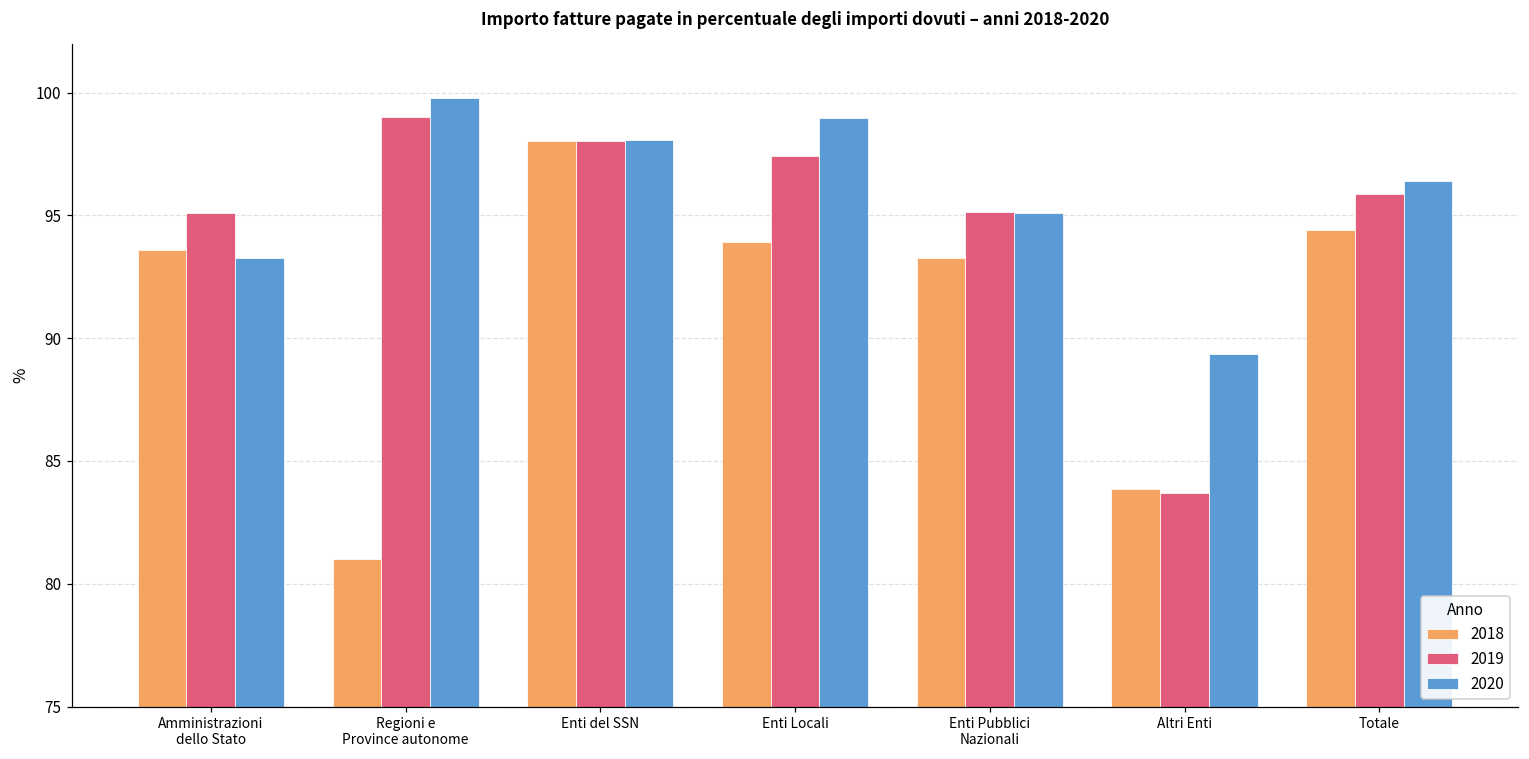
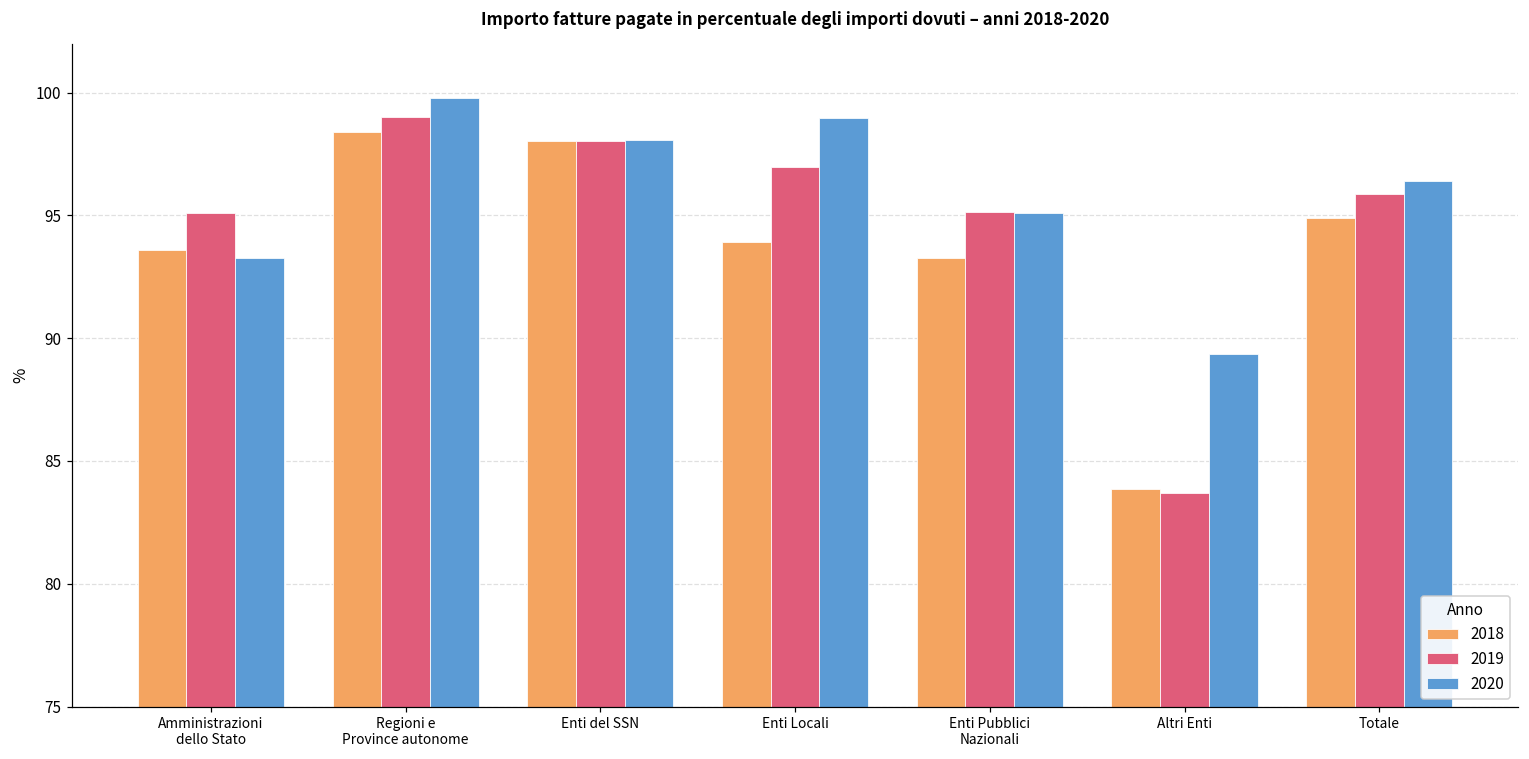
  {
    "2018": {
      "Amministrazioni dello Stato": 93.6,
-     "Regioni e Province autonome": 81.0,
+     "Regioni e Province autonome": 98.4,
      "Enti del SSN": 98.0,
      "Enti Locali": 93.9,
      "Enti Pubblici Nazionali": 93.3,
      "Altri Enti": 83.8,
-     "Totale": 94.4
+     "Totale": 94.9
    },
    "2019": {
      "Amministrazioni dello Stato": 95.1,
      "Regioni e Province autonome": 99.0,
      "Enti del SSN": 98.0,
-     "Enti Locali": 97.4,
+     "Enti Locali": 97.0,
      "Enti Pubblici Nazionali": 95.2,
      "Altri Enti": 83.7,
      "Totale": 95.9
    },
    "2020": {
      "Amministrazioni dello Stato": 93.3,
      "Regioni e Province autonome": 99.8,
      "Enti del SSN": 98.1,
      "Enti Locali": 99.0,
      "Enti Pubblici Nazionali": 95.1,
      "Altri Enti": 89.4,
      "Totale": 96.4
    }
  }
